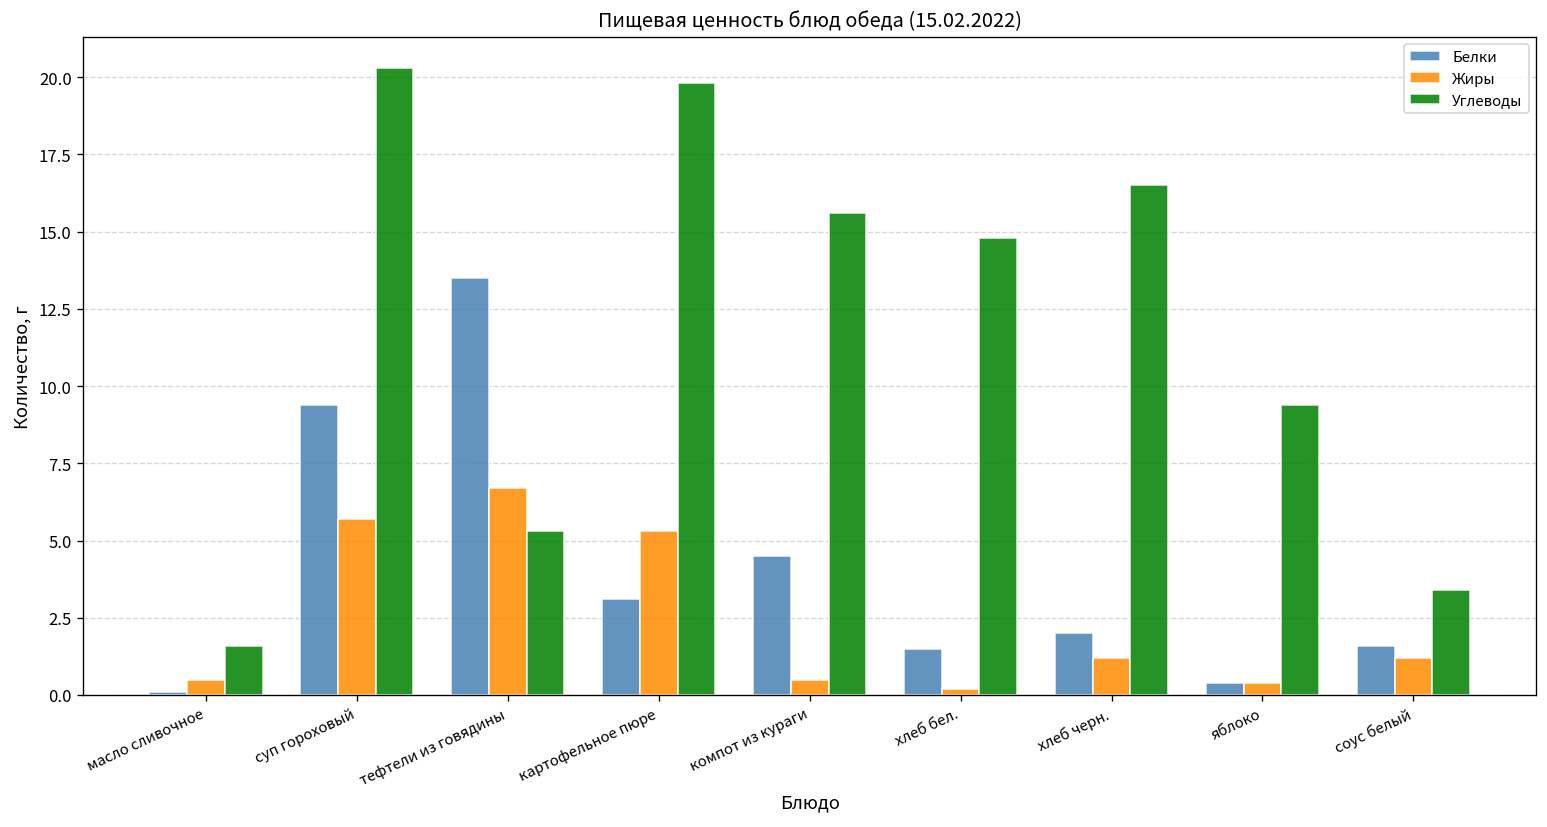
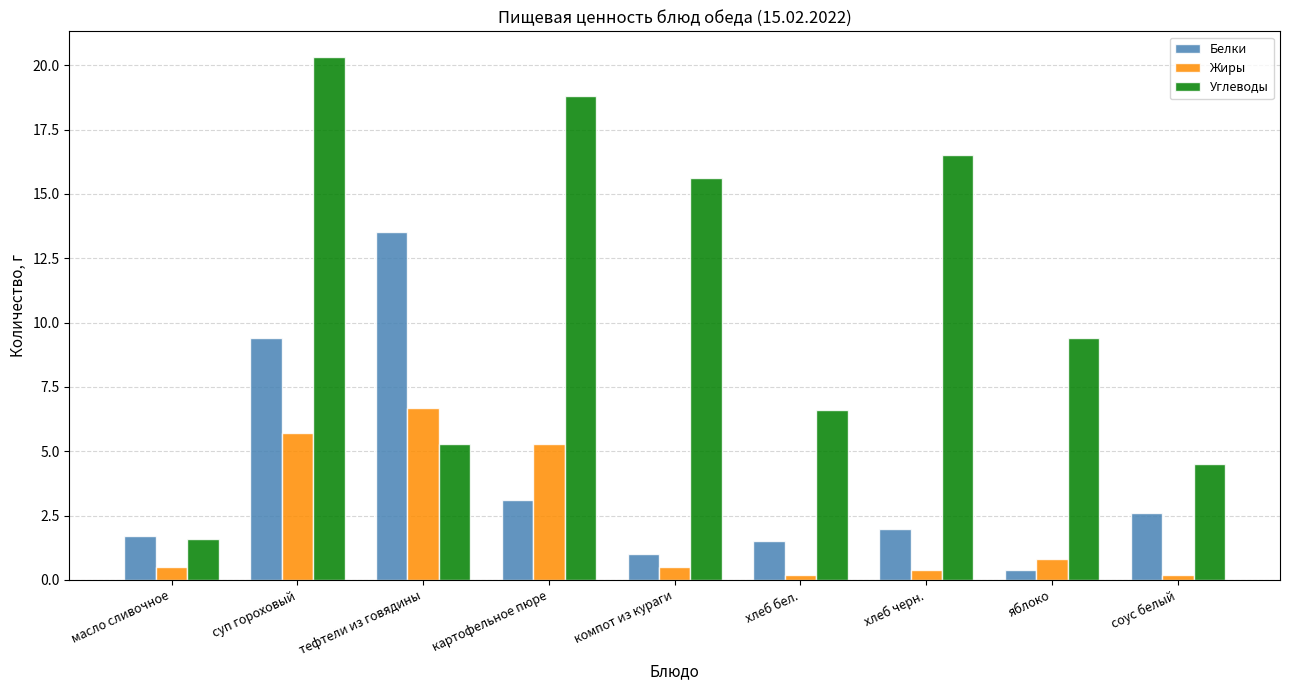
  {
    "Белки": {
-     "масло сливочное": 0.1,
+     "масло сливочное": 1.7,
      "суп гороховый": 9.4,
      "тефтели из говядины": 13.5,
      "картофельное пюре": 3.1,
-     "компот из кураги": 4.5,
+     "компот из кураги": 1.0,
      "хлеб бел.": 1.5,
      "хлеб черн.": 2.0,
      "яблоко": 0.4,
-     "соус белый": 1.6
+     "соус белый": 2.6
    },
    "Жиры": {
      "масло сливочное": 0.5,
      "суп гороховый": 5.7,
      "тефтели из говядины": 6.7,
      "картофельное пюре": 5.3,
      "компот из кураги": 0.5,
      "хлеб бел.": 0.2,
-     "хлеб черн.": 1.2,
-     "яблоко": 0.4,
-     "соус белый": 1.2
+     "хлеб черн.": 0.4,
+     "яблоко": 0.8,
+     "соус белый": 0.2
    },
    "Углеводы": {
      "масло сливочное": 1.6,
      "суп гороховый": 20.3,
      "тефтели из говядины": 5.3,
-     "картофельное пюре": 19.8,
+     "картофельное пюре": 18.8,
      "компот из кураги": 15.6,
-     "хлеб бел.": 14.8,
+     "хлеб бел.": 6.6,
      "хлеб черн.": 16.5,
      "яблоко": 9.4,
-     "соус белый": 3.4
+     "соус белый": 4.5
    }
  }
